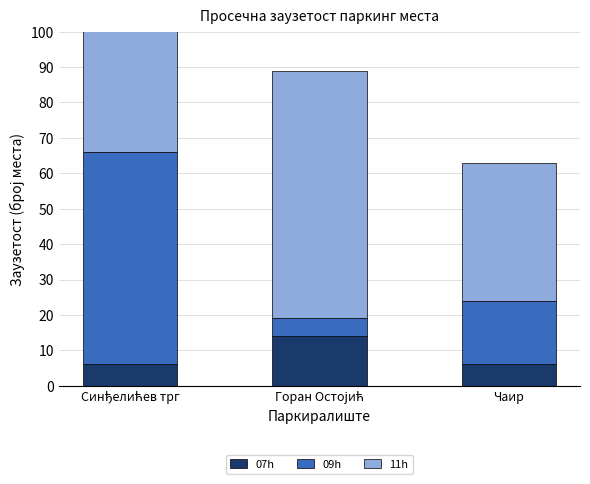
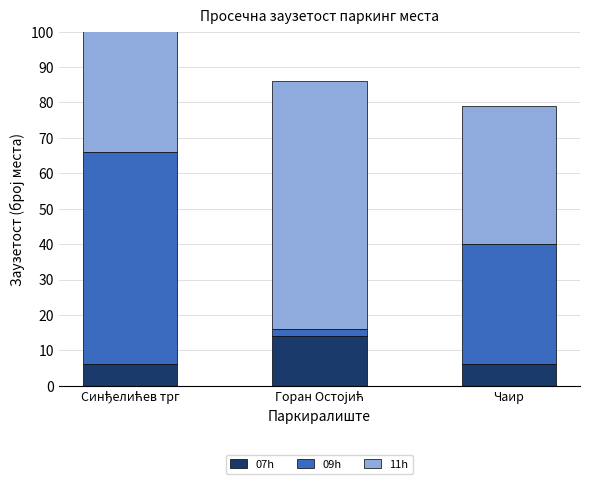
  {
    "07h": {
      "Синђелићев трг": 6,
      "Горан Остојић": 14,
      "Чаир": 6
    },
    "09h": {
      "Синђелићев трг": 60,
-     "Горан Остојић": 5,
-     "Чаир": 18
+     "Горан Остојић": 2,
+     "Чаир": 34
    },
    "11h": {
      "Горан Остојић": 70,
      "Чаир": 39
    }
  }
